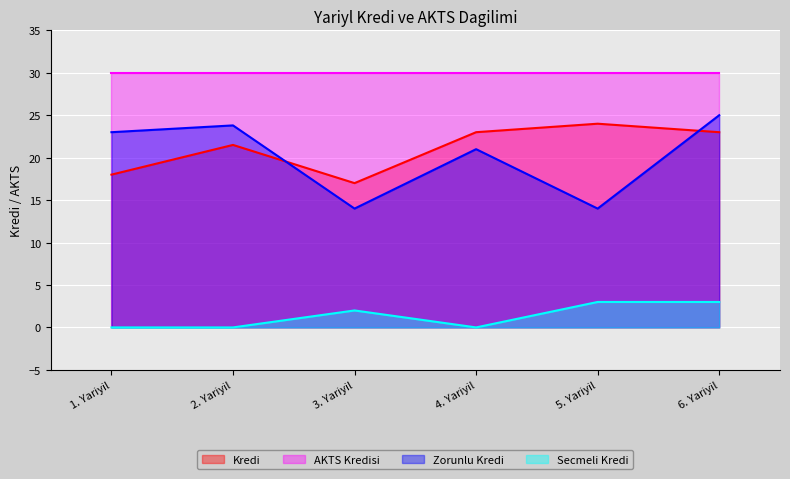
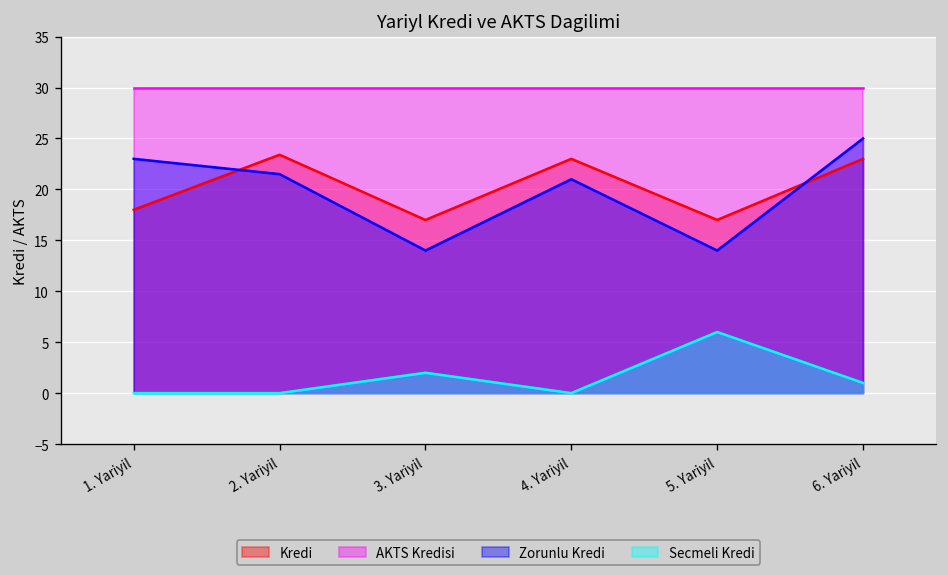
  {
    "Kredi": {
      "1. Yariyil": 18,
-     "2. Yariyil": 22,
+     "2. Yariyil": 23,
      "3. Yariyil": 17,
      "4. Yariyil": 23,
-     "5. Yariyil": 24,
+     "5. Yariyil": 17,
      "6. Yariyil": 23
    },
    "AKTS Kredisi": {
      "1. Yariyil": 30,
      "2. Yariyil": 30,
      "3. Yariyil": 30,
      "4. Yariyil": 30,
      "5. Yariyil": 30,
      "6. Yariyil": 30
    },
    "Zorunlu Kredi": {
      "1. Yariyil": 23,
-     "2. Yariyil": 24,
+     "2. Yariyil": 22,
      "3. Yariyil": 14,
      "4. Yariyil": 21,
      "5. Yariyil": 14,
      "6. Yariyil": 25
    },
    "Secmeli Kredi": {
      "1. Yariyil": 0,
      "2. Yariyil": 0,
      "3. Yariyil": 2,
      "4. Yariyil": 0,
-     "5. Yariyil": 3,
-     "6. Yariyil": 3
+     "5. Yariyil": 6,
+     "6. Yariyil": 1
    }
  }
